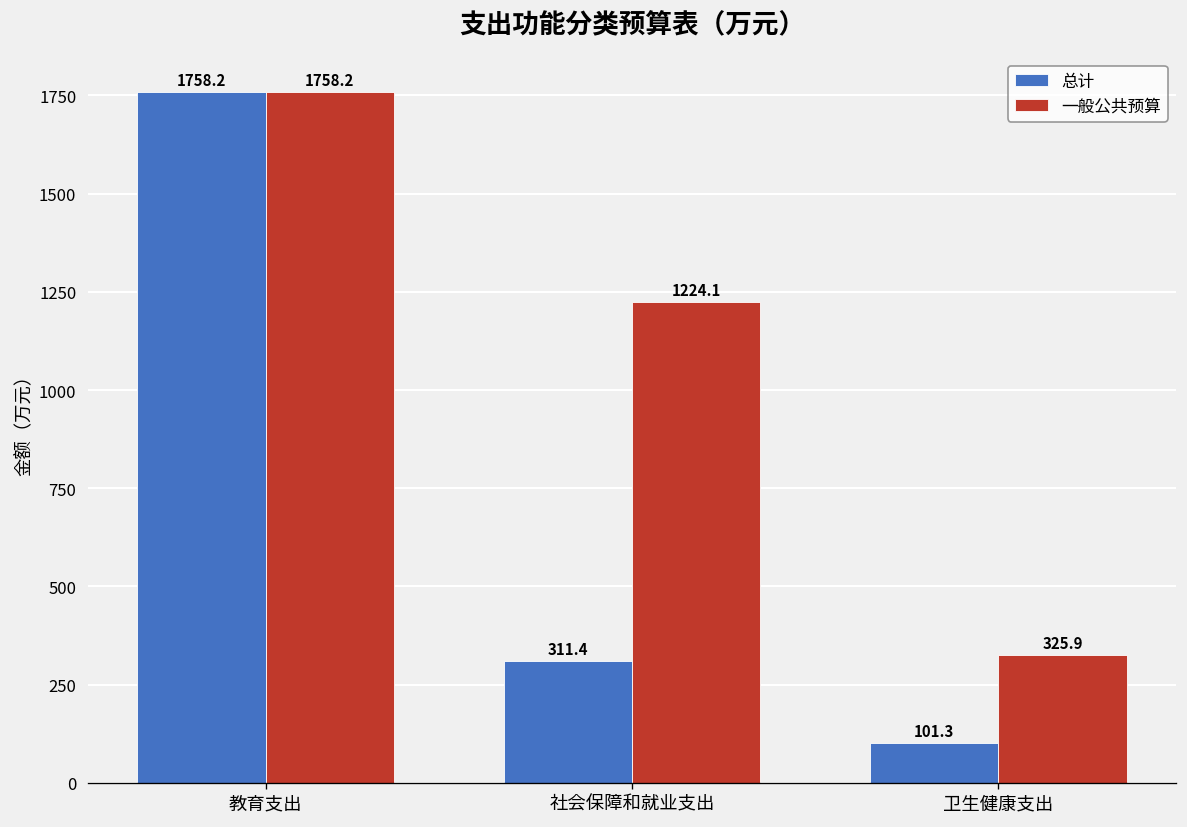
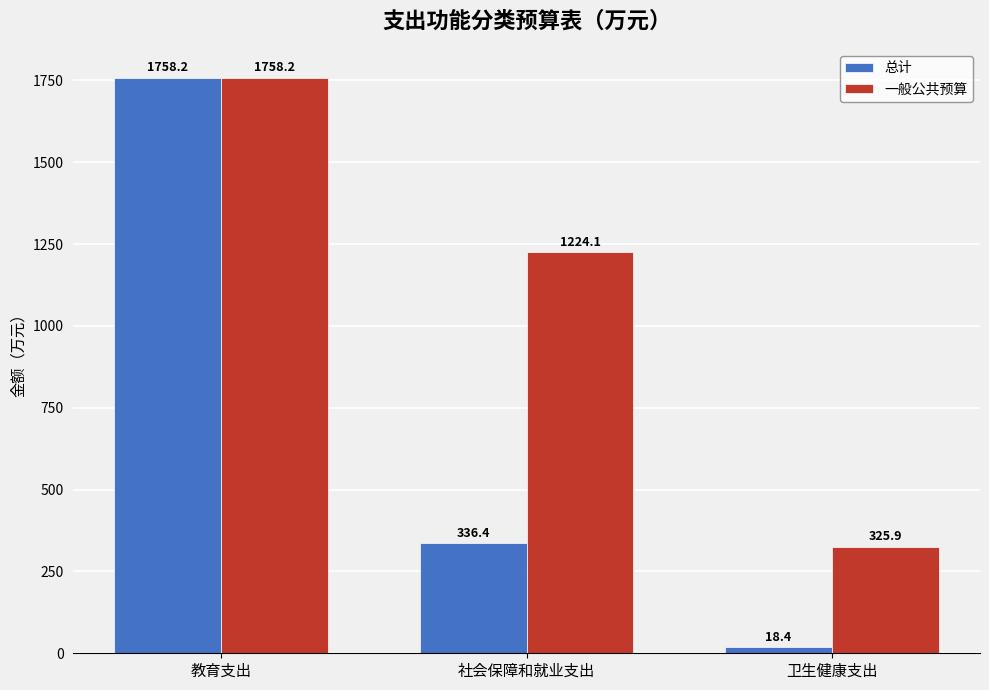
  {
    "总计": {
      "教育支出": 1758.2,
-     "社会保障和就业支出": 311.4,
-     "卫生健康支出": 101.3
+     "社会保障和就业支出": 336.4,
+     "卫生健康支出": 18.4
    },
    "一般公共预算": {
      "教育支出": 1758.2,
      "社会保障和就业支出": 1224.1,
      "卫生健康支出": 325.9
    }
  }
